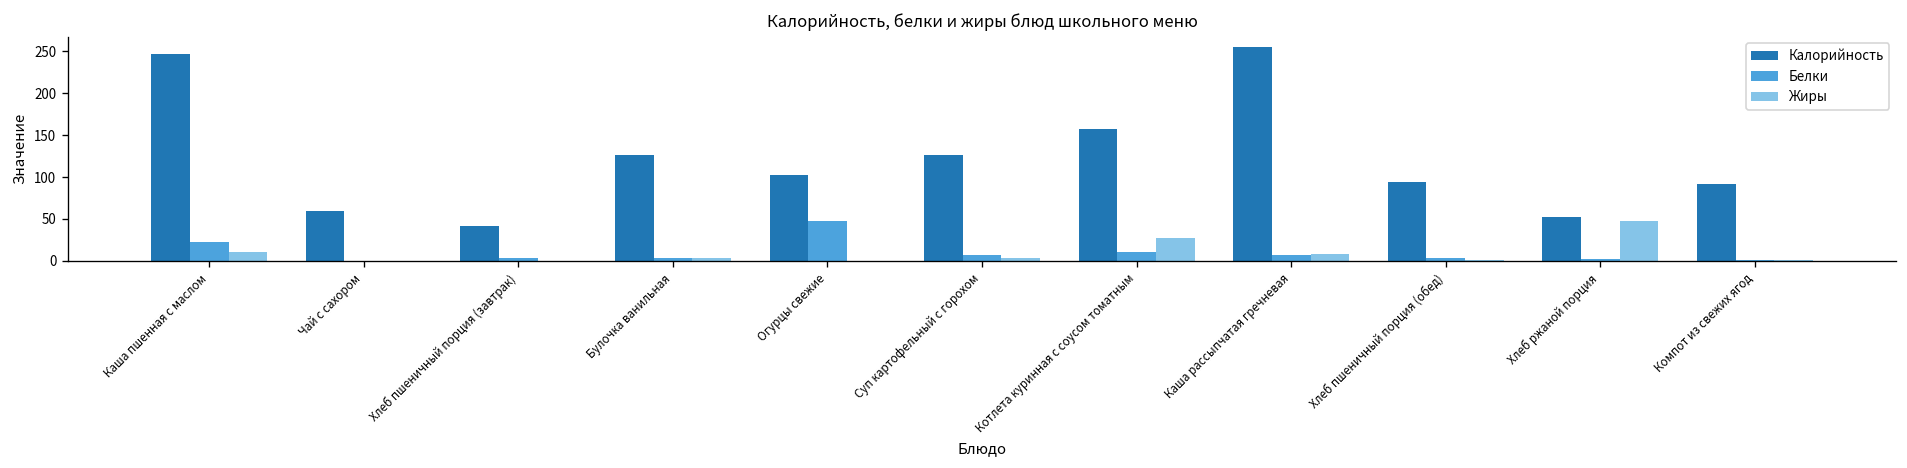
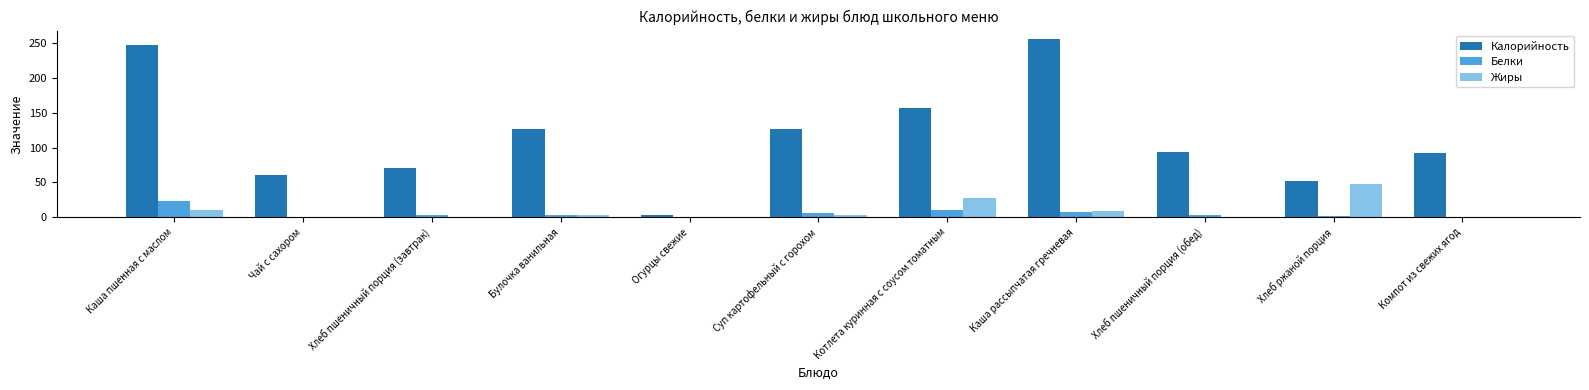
  {
    "Калорийность": {
      "Каша пшенная с маслом": 250,
      "Чай с сахором": 60,
-     "Хлеб пшеничный порция (завтрак)": 40,
+     "Хлеб пшеничный порция (завтрак)": 70,
      "Булочка ванильная": 130,
-     "Огурцы свежие": 100,
+     "Огурцы свежие": 0,
      "Суп картофельный с горохом": 130,
      "Котлета куринная с соусом томатным": 160,
      "Каша рассыпчатая гречневая": 260,
      "Хлеб пшеничный порция (обед)": 90,
      "Хлеб ржаной порция": 50,
      "Компот из свежих ягод": 90
    },
    "Белки": {
      "Каша пшенная с маслом": 20,
-     "Огурцы свежие": 50,
+     "Огурцы свежие": 0,
      "Суп картофельный с горохом": 10,
      "Котлета куринная с соусом томатным": 10,
      "Каша рассыпчатая гречневая": 10
    },
    "Жиры": {
      "Каша пшенная с маслом": 10,
      "Котлета куринная с соусом томатным": 30,
      "Каша рассыпчатая гречневая": 10,
      "Хлеб ржаной порция": 50
    }
  }
